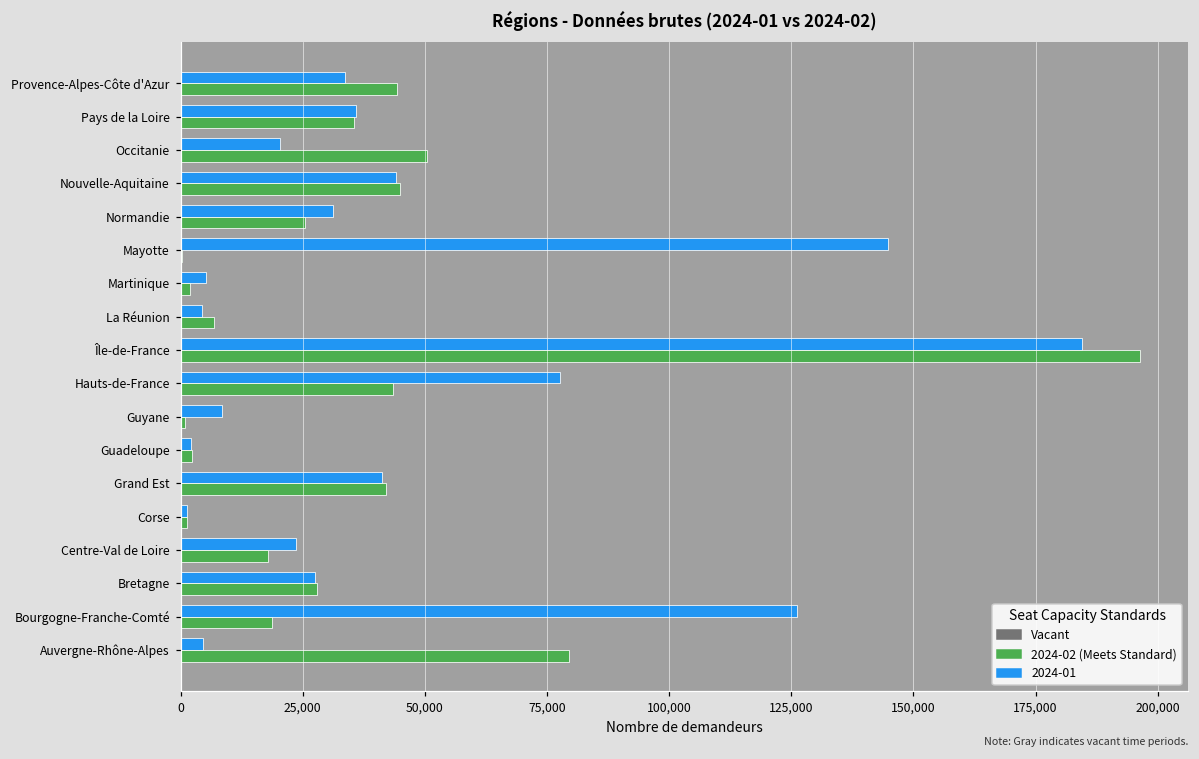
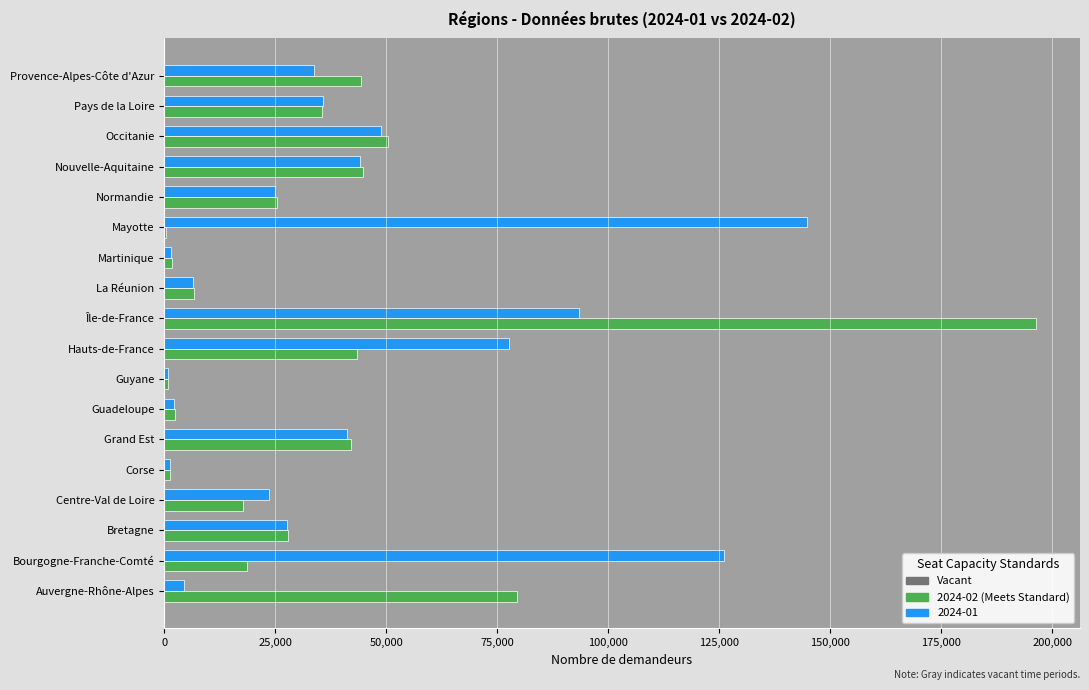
  {
    "2024-01": {
      "Provence-Alpes-Côte d'Azur": "34,000",
      "Pays de la Loire": "36,000",
-     "Occitanie": "20,000",
+     "Occitanie": "49,000",
      "Nouvelle-Aquitaine": "44,000",
-     "Normandie": "31,000",
+     "Normandie": "25,000",
      "Mayotte": "145,000",
-     "Martinique": "5,000",
-     "La Réunion": "4,000",
-     "Île-de-France": "185,000",
+     "Martinique": "2,000",
+     "La Réunion": "7,000",
+     "Île-de-France": "93,000",
      "Hauts-de-France": "78,000",
-     "Guyane": "9,000",
+     "Guyane": "1,000",
      "Guadeloupe": "2,000",
      "Grand Est": "41,000",
      "Corse": "1,000",
      "Centre-Val de Loire": "24,000",
      "Bretagne": "28,000",
      "Bourgogne-Franche-Comté": "126,000",
      "Auvergne-Rhône-Alpes": "5,000"
    }
  }
